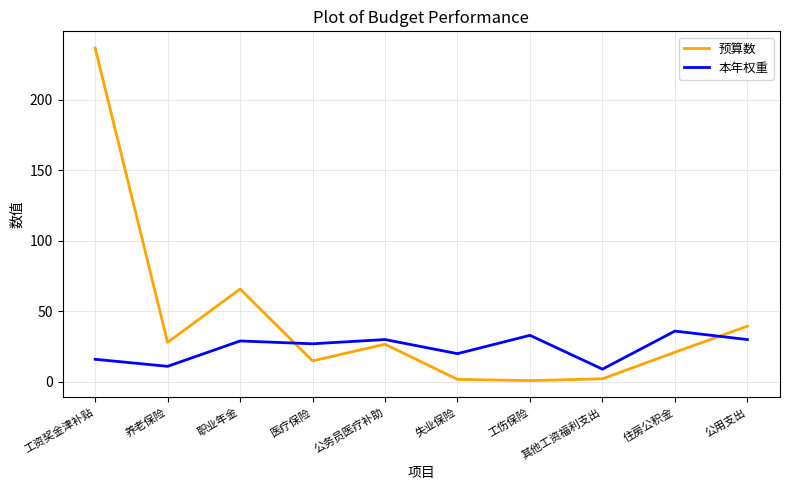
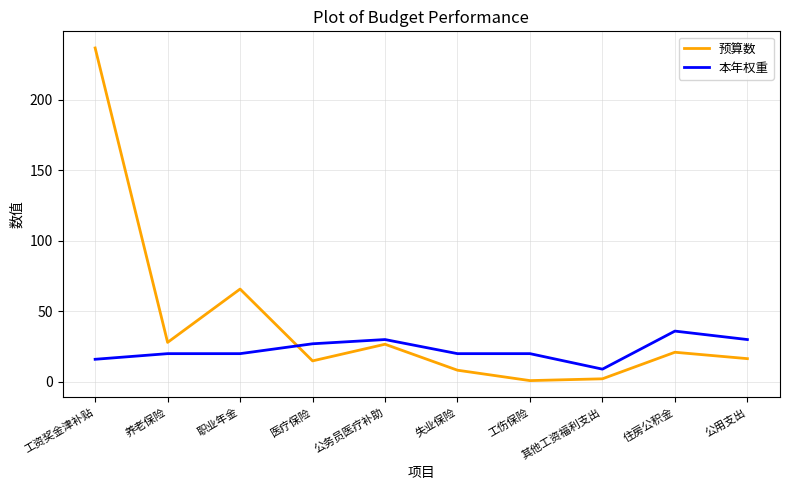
  {
    "预算数": {
      "工资奖金津补贴": 237,
      "养老保险": 28,
      "职业年金": 66,
      "医疗保险": 15,
      "公务员医疗补助": 27,
-     "失业保险": 2,
+     "失业保险": 8,
      "工伤保险": 1,
      "其他工资福利支出": 2,
      "住房公积金": 21,
-     "公用支出": 39
+     "公用支出": 16
    },
    "本年权重": {
      "工资奖金津补贴": 16,
-     "养老保险": 11,
-     "职业年金": 29,
+     "养老保险": 20,
+     "职业年金": 20,
      "医疗保险": 27,
      "公务员医疗补助": 30,
      "失业保险": 20,
-     "工伤保险": 33,
+     "工伤保险": 20,
      "其他工资福利支出": 9,
      "住房公积金": 36,
      "公用支出": 30
    }
  }
